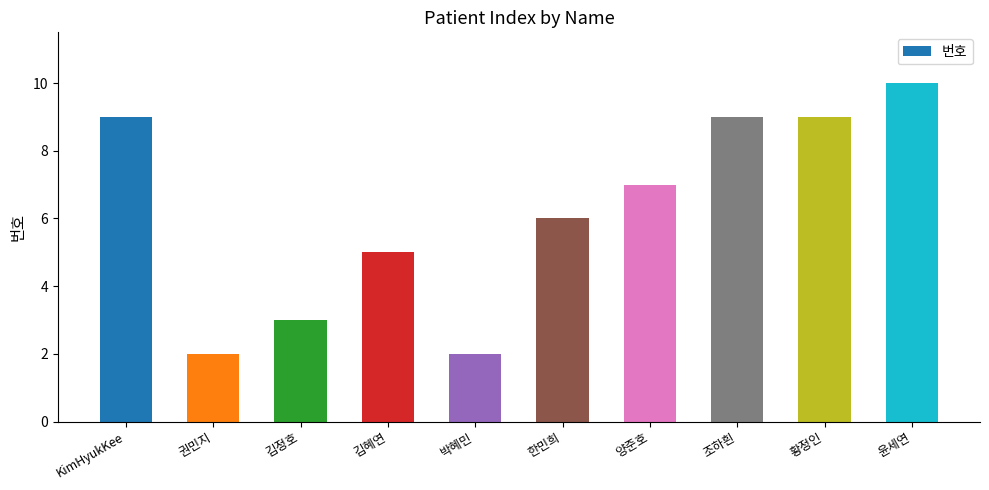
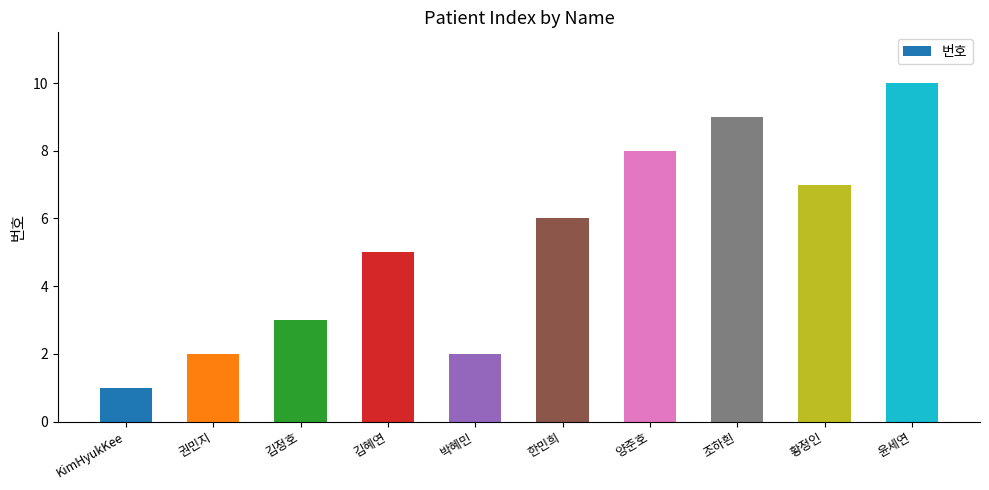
  {
-   "KimHyukKee": 9,
+   "KimHyukKee": 1,
    "권민지": 2,
    "김정호": 3,
    "김혜연": 5,
    "박혜민": 2,
    "한민희": 6,
-   "양준호": 7,
+   "양준호": 8,
    "조하흰": 9,
-   "황정인": 9,
+   "황정인": 7,
    "윤세연": 10
  }
